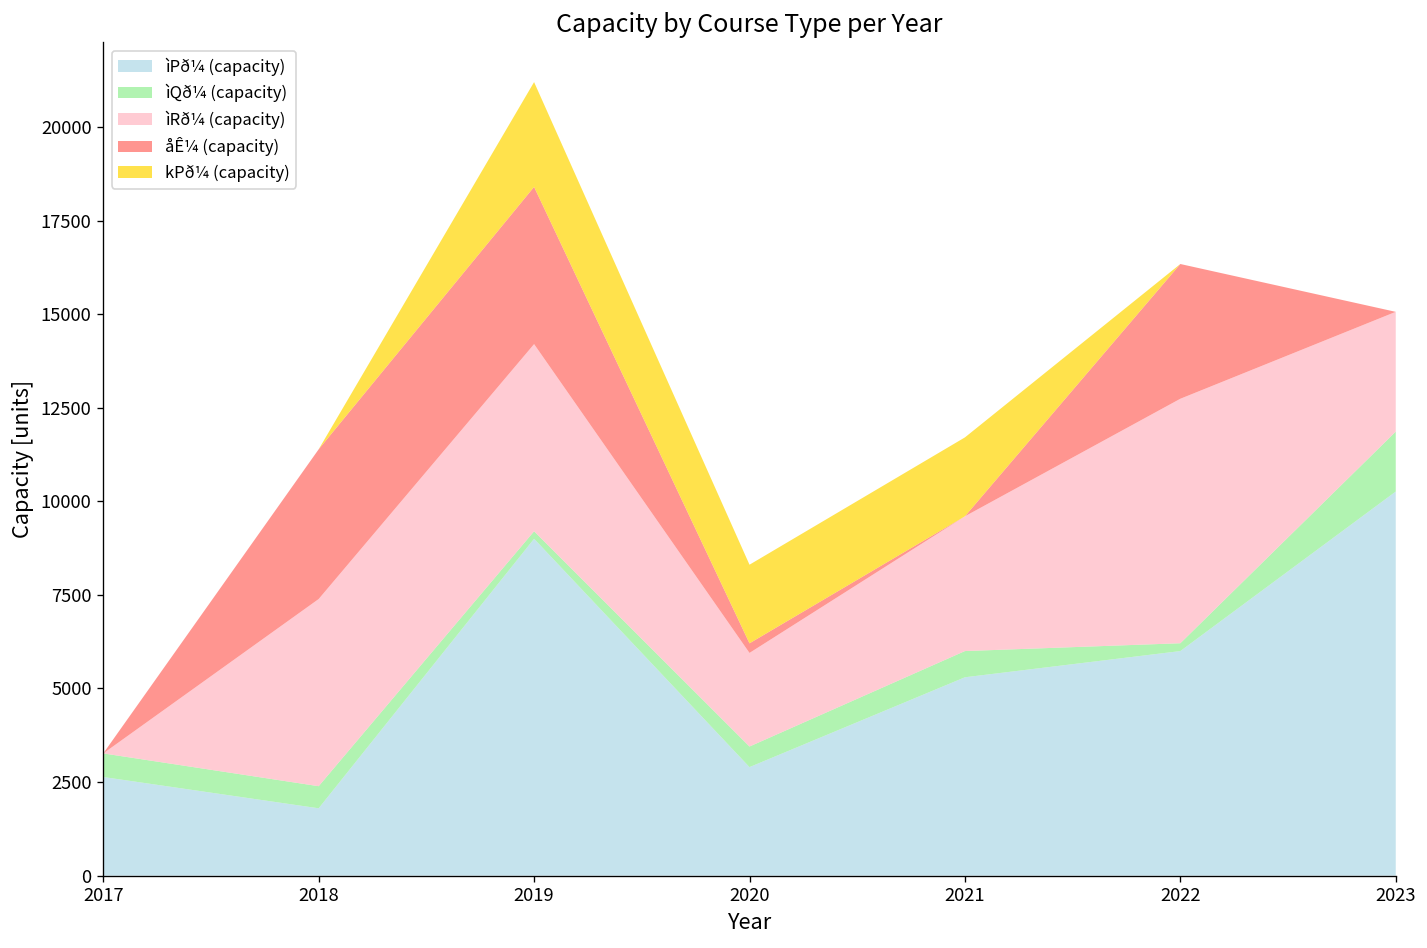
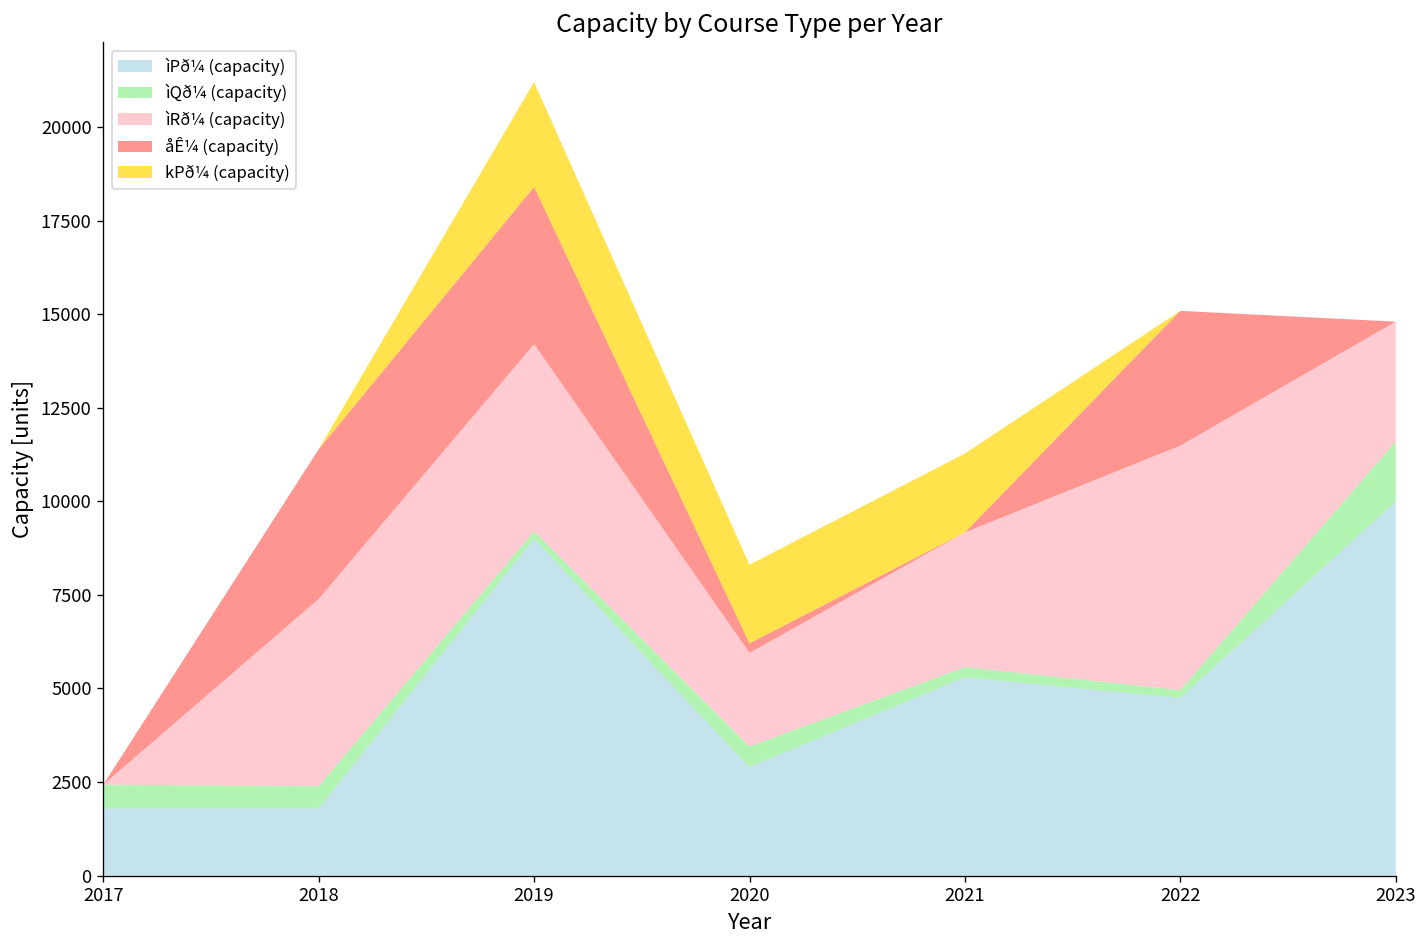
  {
    "ìPð¼ (capacity)": {
-     "2017": 2600,
+     "2017": 1800,
      "2018": 1800,
      "2019": 9000,
      "2020": 2900,
      "2021": 5300,
-     "2022": 6000,
-     "2023": 10300
+     "2022": 4700,
+     "2023": 10000
    },
    "ìQð¼ (capacity)": {
      "2018": 600,
      "2019": 200,
      "2020": 600,
-     "2021": 700,
+     "2021": 300,
      "2022": 200,
      "2023": 1600
    },
    "ìRð¼ (capacity)": {
      "2018": 5000,
      "2019": 5000,
      "2020": 2500,
      "2022": 6500
    },
    "åÊ¼ (capacity)": {
      "2019": 4200,
      "2020": 300
    },
    "kPð¼ (capacity)": {
      "2019": 2800,
      "2020": 2100,
      "2021": 2100
    }
  }
